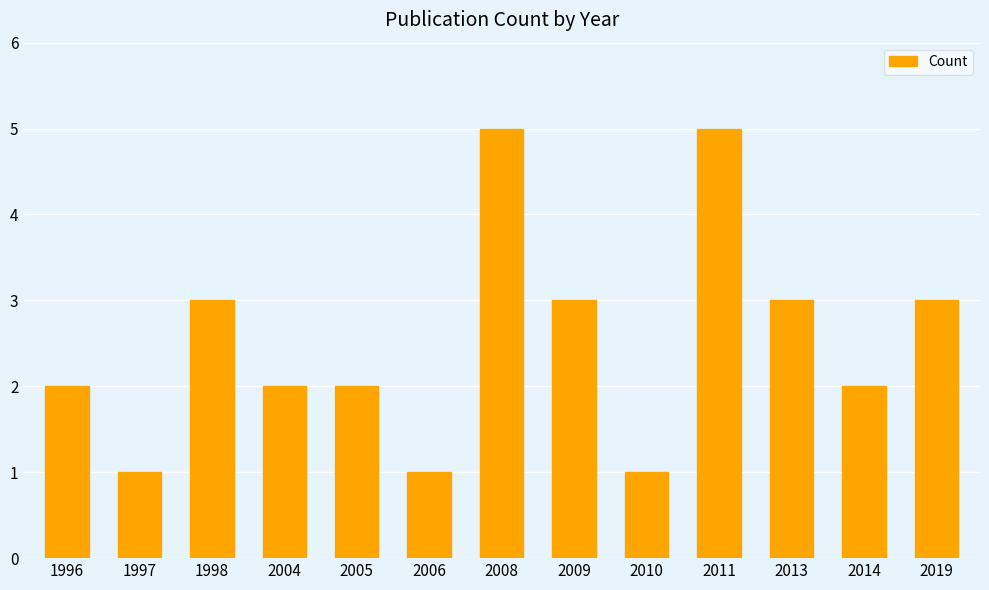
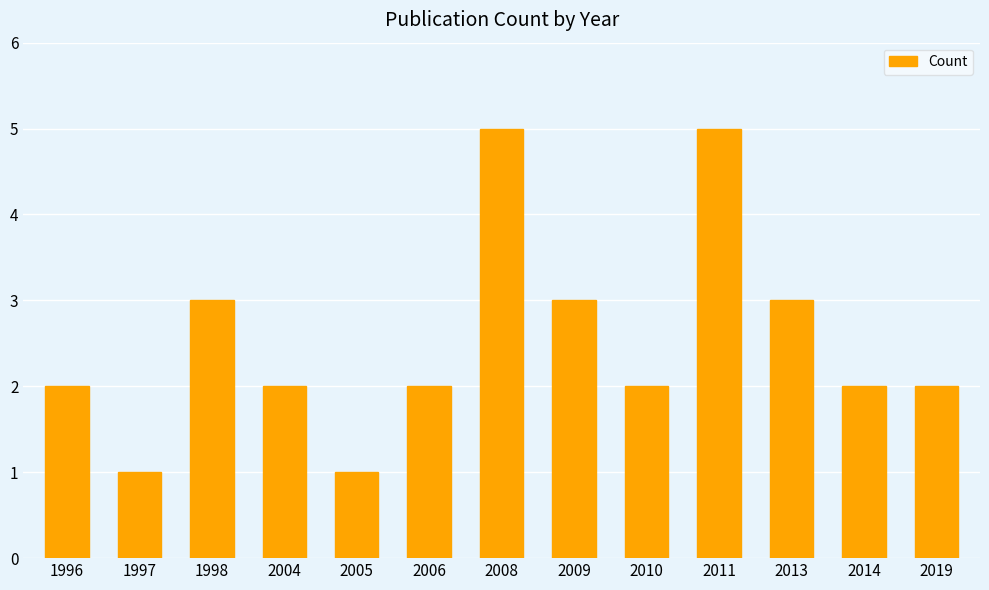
  {
    "1996": 2,
    "1997": 1,
    "1998": 3,
    "2004": 2,
-   "2005": 2,
-   "2006": 1,
+   "2005": 1,
+   "2006": 2,
    "2008": 5,
    "2009": 3,
-   "2010": 1,
+   "2010": 2,
    "2011": 5,
    "2013": 3,
    "2014": 2,
-   "2019": 3
+   "2019": 2
  }
